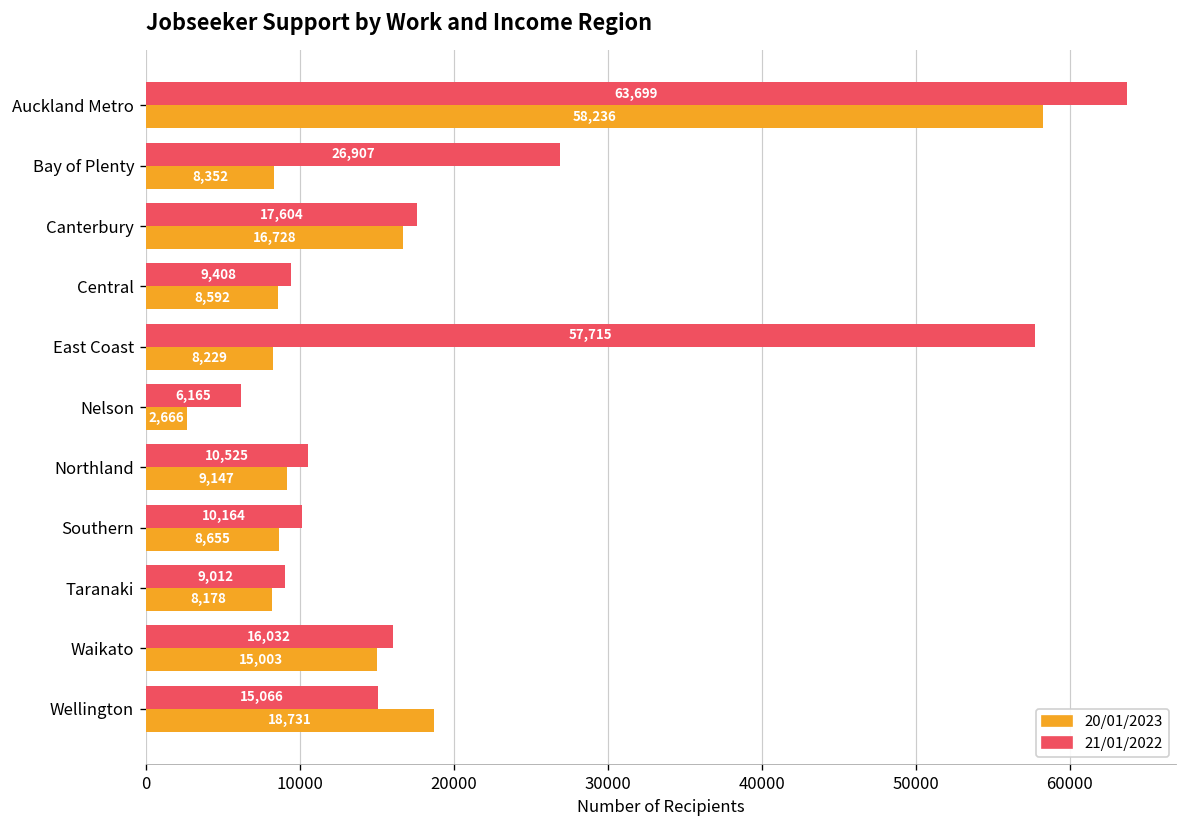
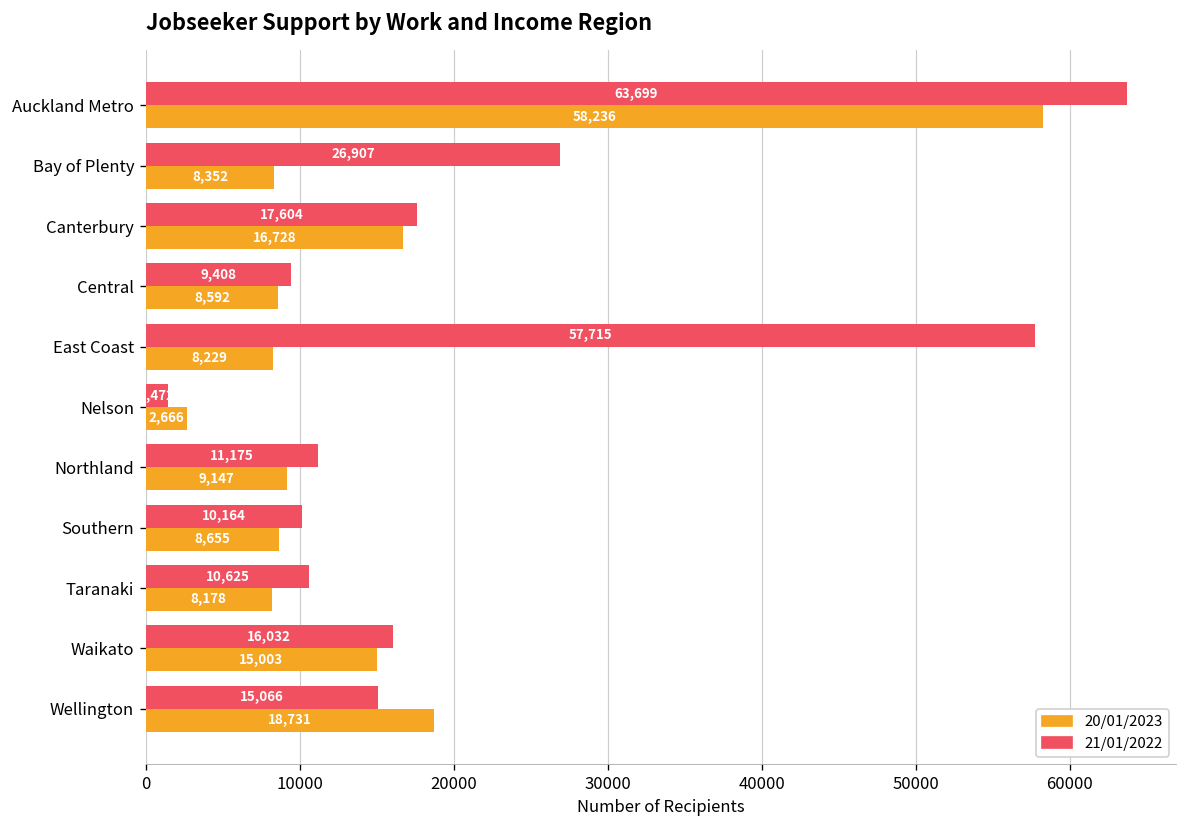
  {
    "20/01/2023": {
      "Auckland Metro": "58,236",
      "Bay of Plenty": "8,352",
      "Canterbury": "16,728",
      "Central": "8,592",
      "East Coast": "8,229",
      "Nelson": "2,666",
      "Northland": "9,147",
      "Southern": "8,655",
      "Taranaki": "8,178",
      "Waikato": "15,003",
      "Wellington": "18,731"
    },
    "21/01/2022": {
      "Auckland Metro": "63,699",
      "Bay of Plenty": "26,907",
      "Canterbury": "17,604",
      "Central": "9,408",
      "East Coast": "57,715",
-     "Nelson": "6,165",
-     "Northland": "10,525",
+     "Nelson": "1,472",
+     "Northland": "11,175",
      "Southern": "10,164",
-     "Taranaki": "9,012",
+     "Taranaki": "10,625",
      "Waikato": "16,032",
      "Wellington": "15,066"
    }
  }
